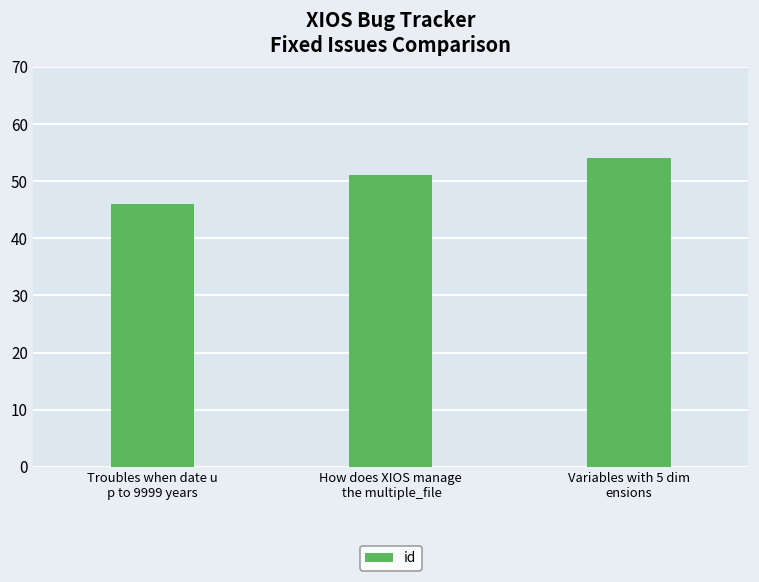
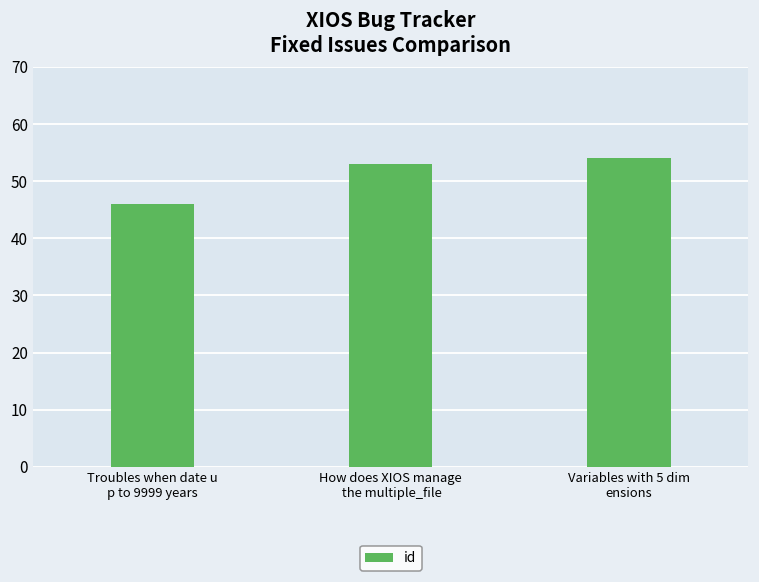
  {
    "Troubles when date u p to 9999 years": 46,
-   "How does XIOS manage the multiple_file": 51,
+   "How does XIOS manage the multiple_file": 53,
    "Variables with 5 dim ensions": 54
  }
